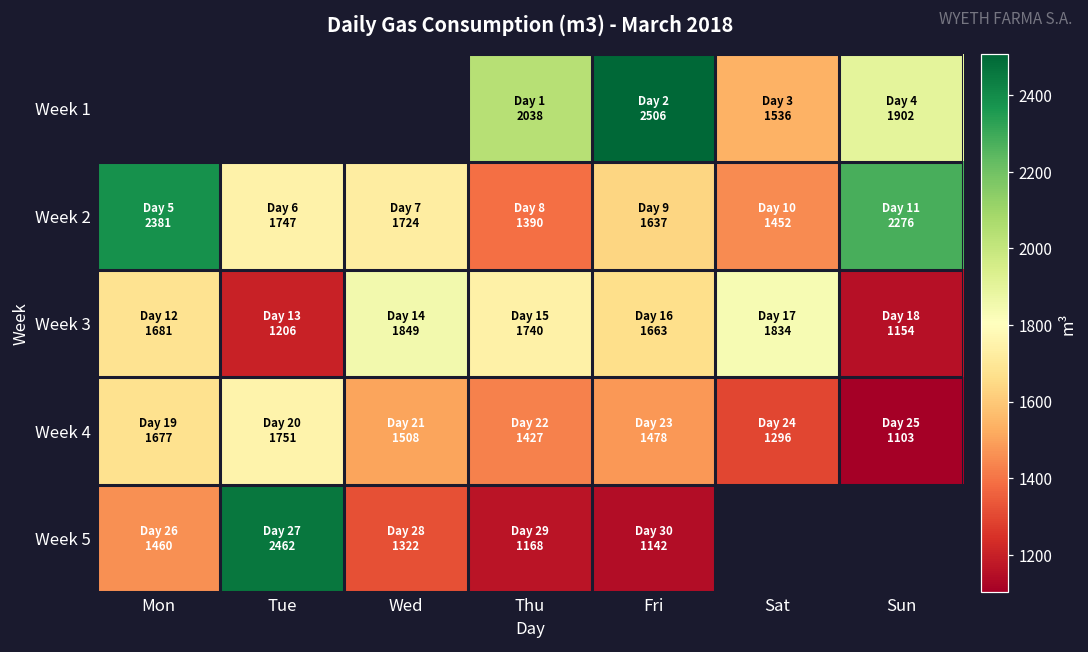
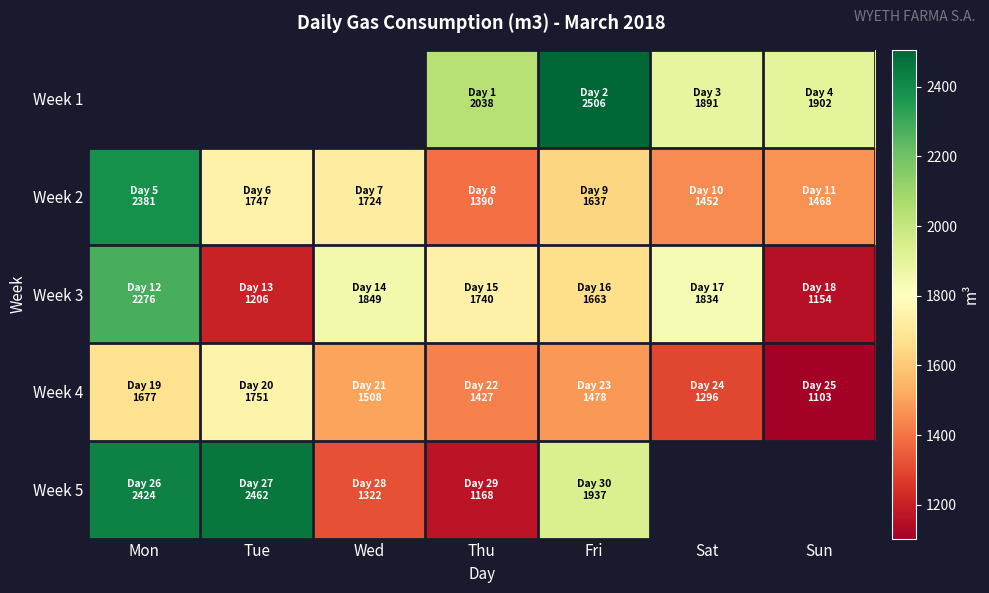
  {
    "Week 1": {
-     "Sat": 1536
+     "Sat": 1891
    },
    "Week 2": {
-     "Sun": 2276
+     "Sun": 1468
    },
    "Week 3": {
-     "Mon": 1681
+     "Mon": 2276
    },
    "Week 5": {
-     "Mon": 1460,
-     "Fri": 1142
+     "Mon": 2424,
+     "Fri": 1937
    }
  }
